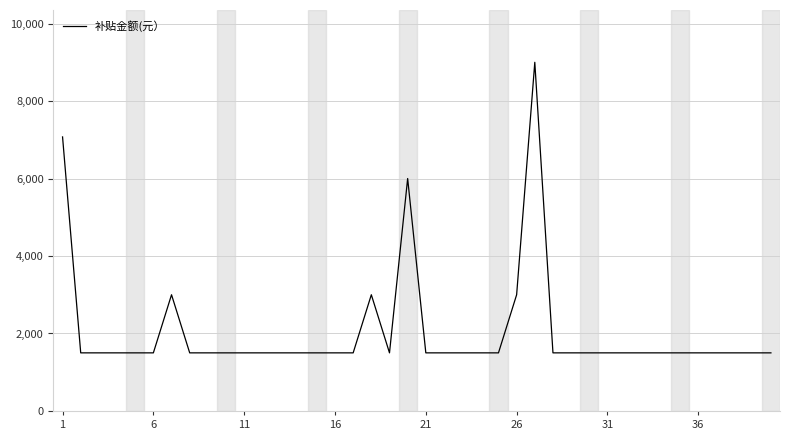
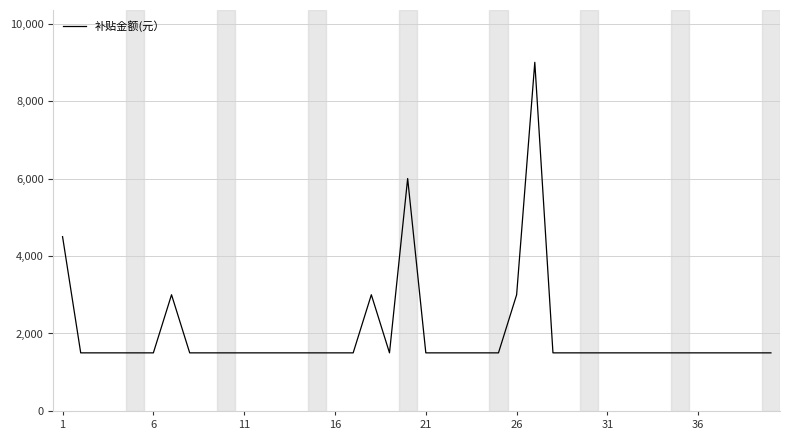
  {
-   "1": "7,100",
+   "1": "4,500",
    "6": "1,500",
    "11": "1,500",
    "16": "1,500",
    "21": "1,500",
    "26": "3,000",
    "31": "1,500",
    "36": "1,500"
  }
